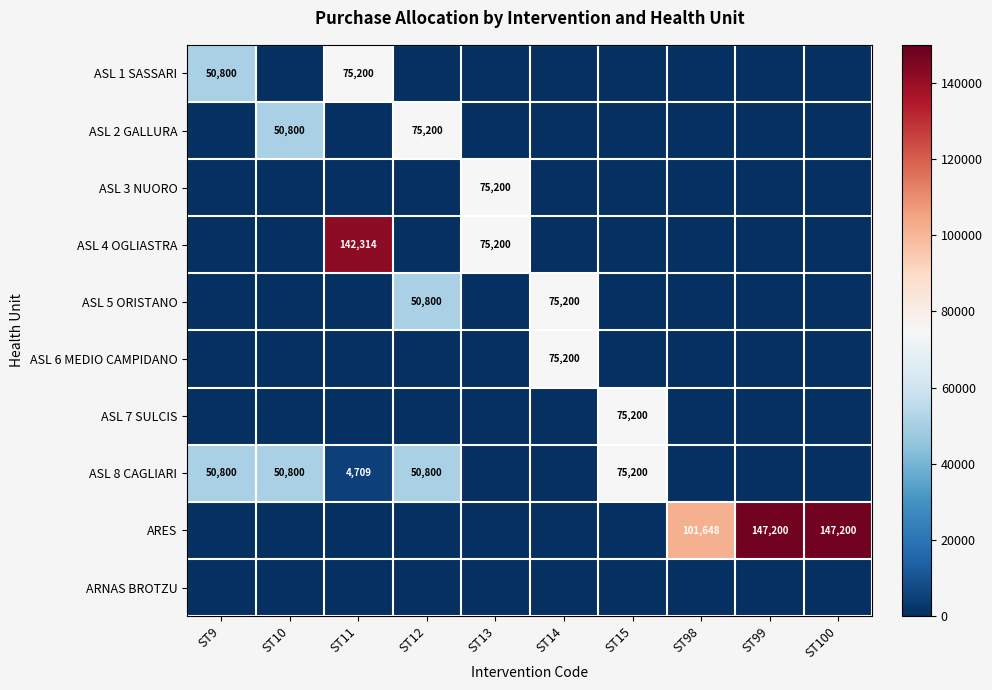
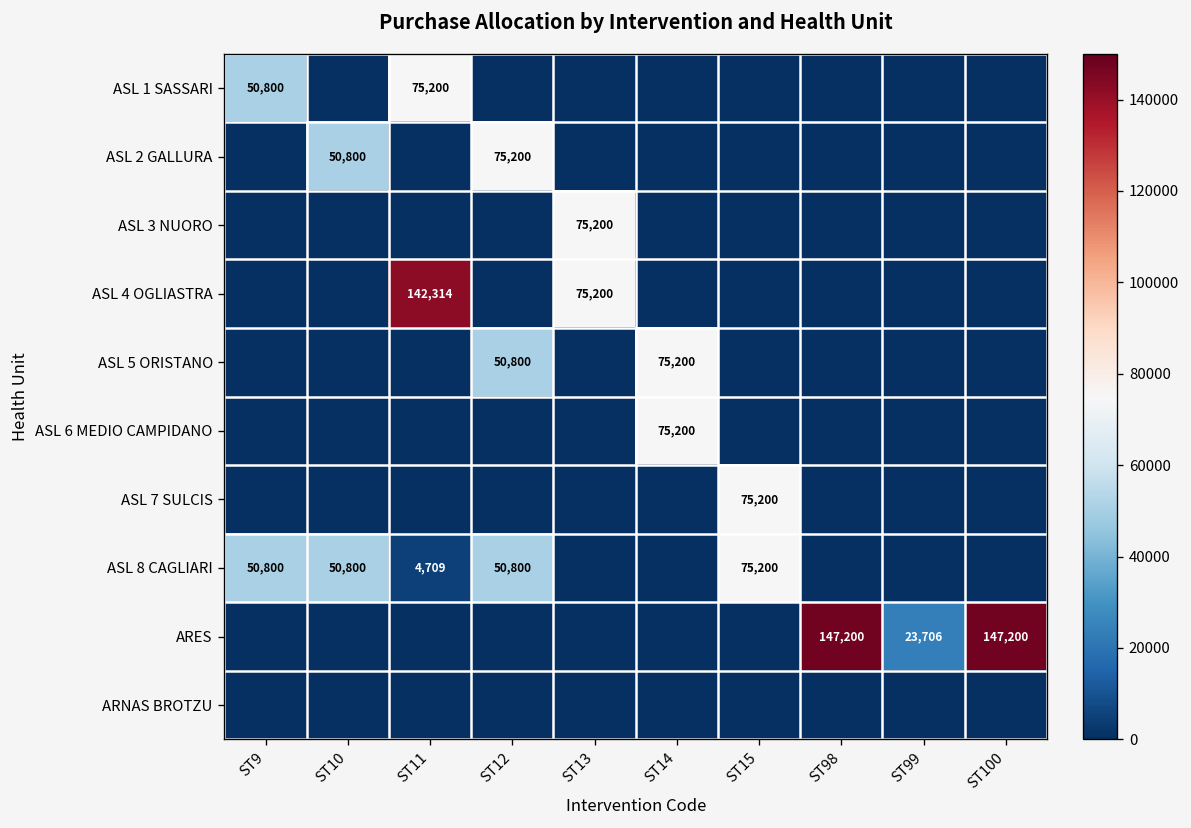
  {
    "ASL 1 SASSARI": {
      "ST9": "50,800",
      "ST11": "75,200"
    },
    "ASL 2 GALLURA": {
      "ST10": "50,800",
      "ST12": "75,200"
    },
    "ASL 3 NUORO": {
      "ST13": "75,200"
    },
    "ASL 4 OGLIASTRA": {
      "ST11": "142,314",
      "ST13": "75,200"
    },
    "ASL 5 ORISTANO": {
      "ST12": "50,800",
      "ST14": "75,200"
    },
    "ASL 6 MEDIO CAMPIDANO": {
      "ST14": "75,200"
    },
    "ASL 7 SULCIS": {
      "ST15": "75,200"
    },
    "ASL 8 CAGLIARI": {
      "ST9": "50,800",
      "ST10": "50,800",
      "ST11": "4,709",
      "ST12": "50,800",
      "ST15": "75,200"
    },
    "ARES": {
-     "ST98": "101,648",
-     "ST99": "147,200",
+     "ST98": "147,200",
+     "ST99": "23,706",
      "ST100": "147,200"
    }
  }
